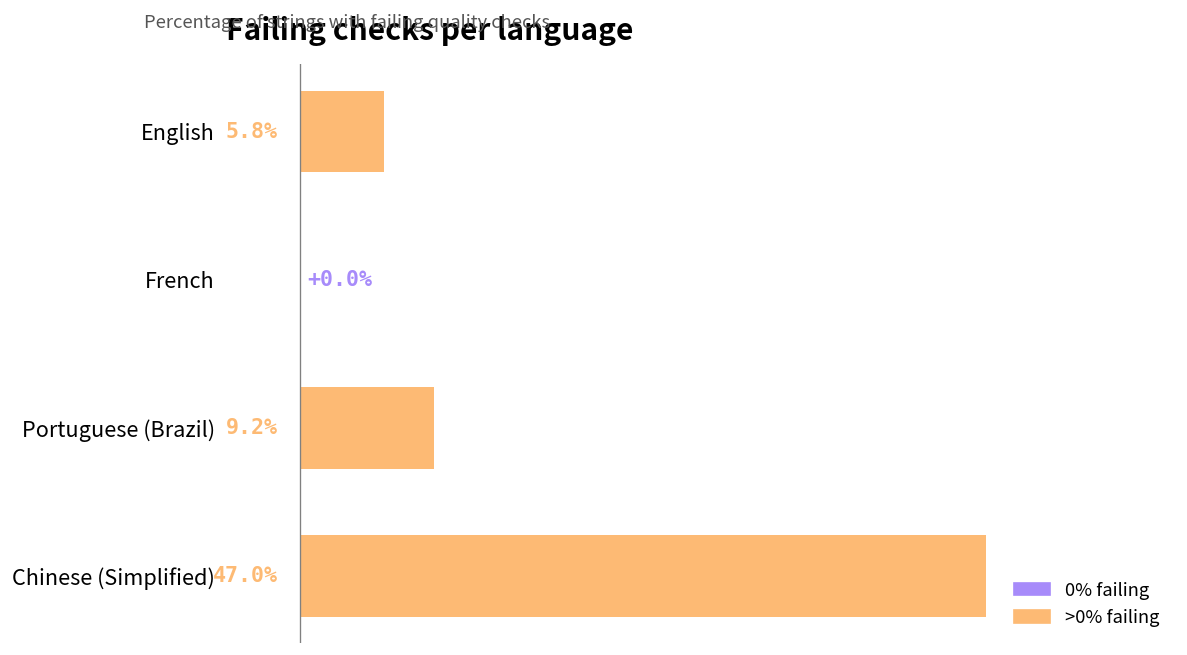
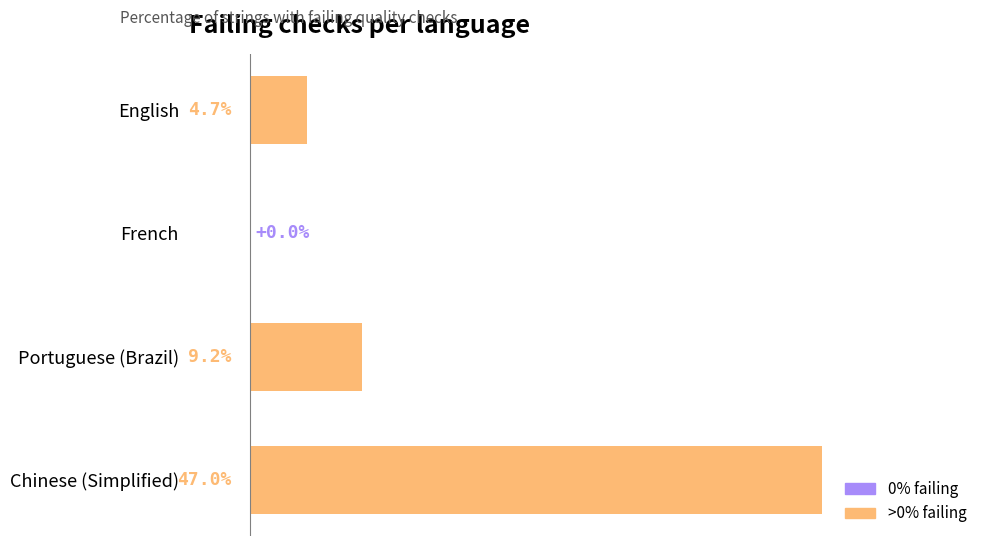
  {
-   "English": "5.8%",
+   "English": "4.7%",
    "French": "+0.0%"
  }
